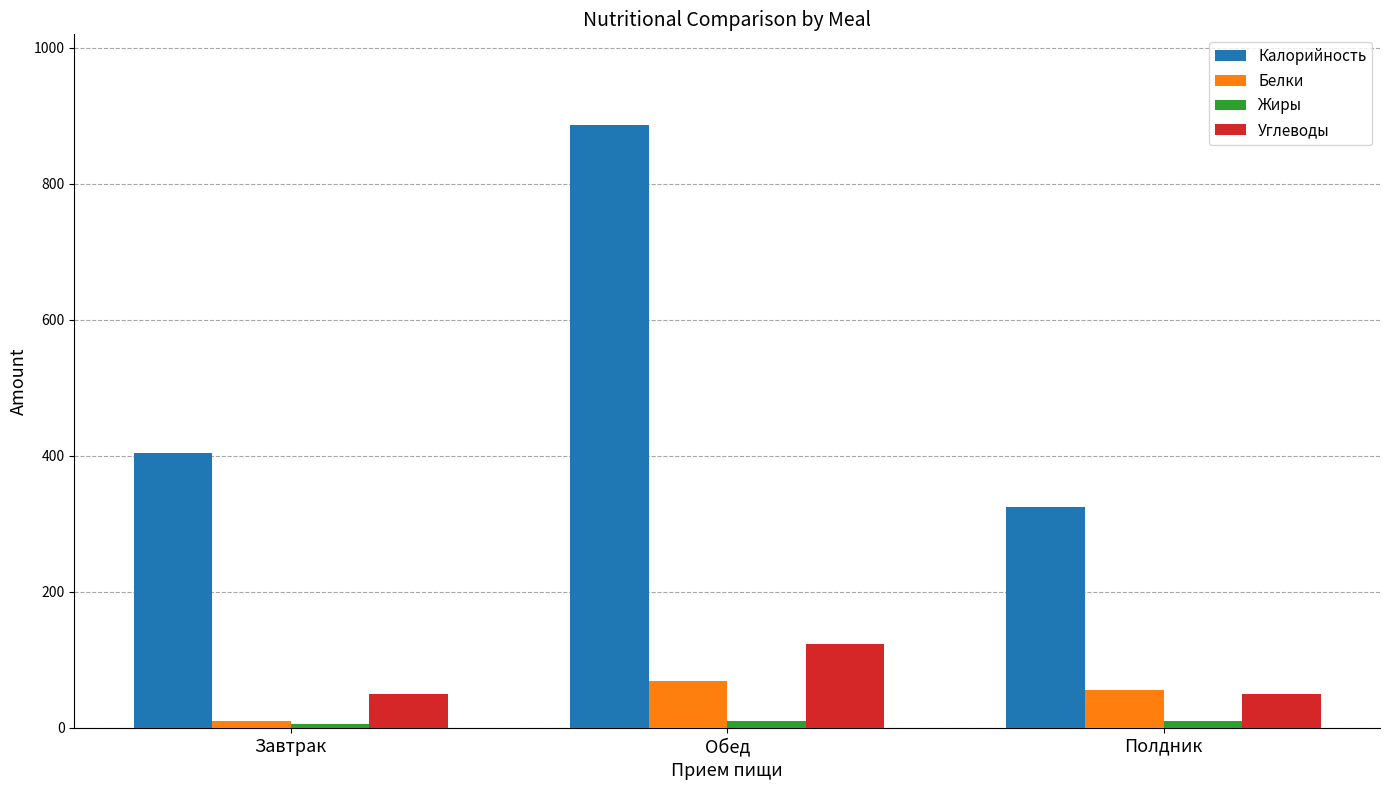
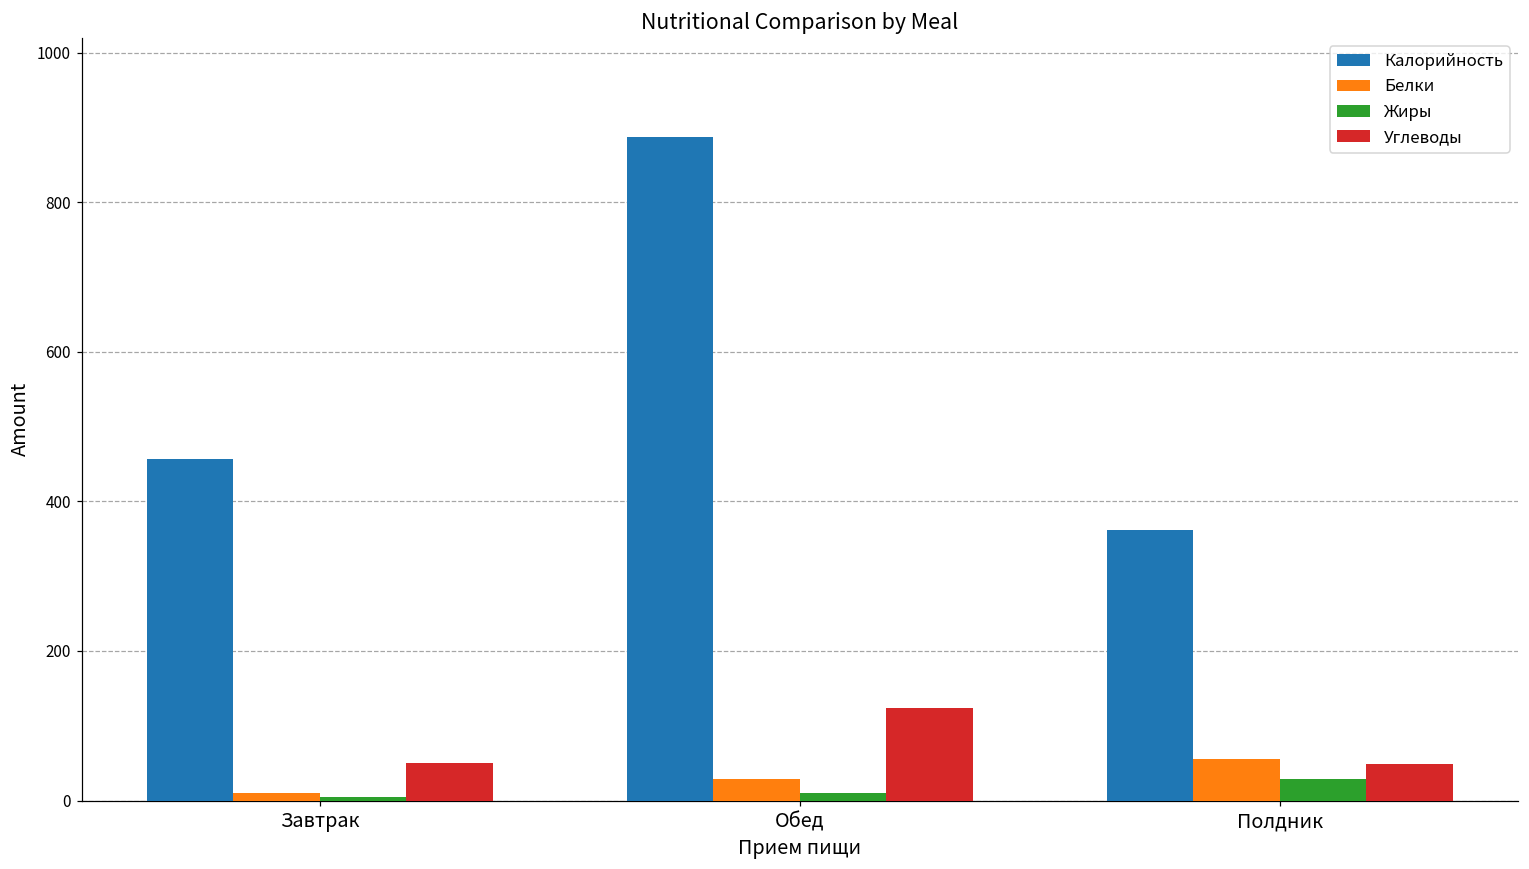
  {
    "Калорийность": {
-     "Завтрак": 400,
+     "Завтрак": 460,
      "Обед": 890,
-     "Полдник": 330
+     "Полдник": 360
    },
    "Белки": {
      "Завтрак": 10,
-     "Обед": 70,
+     "Обед": 30,
      "Полдник": 60
    },
    "Жиры": {
      "Завтрак": 10,
      "Обед": 10,
-     "Полдник": 10
+     "Полдник": 30
    },
    "Углеводы": {
      "Завтрак": 50,
      "Обед": 120,
      "Полдник": 50
    }
  }
